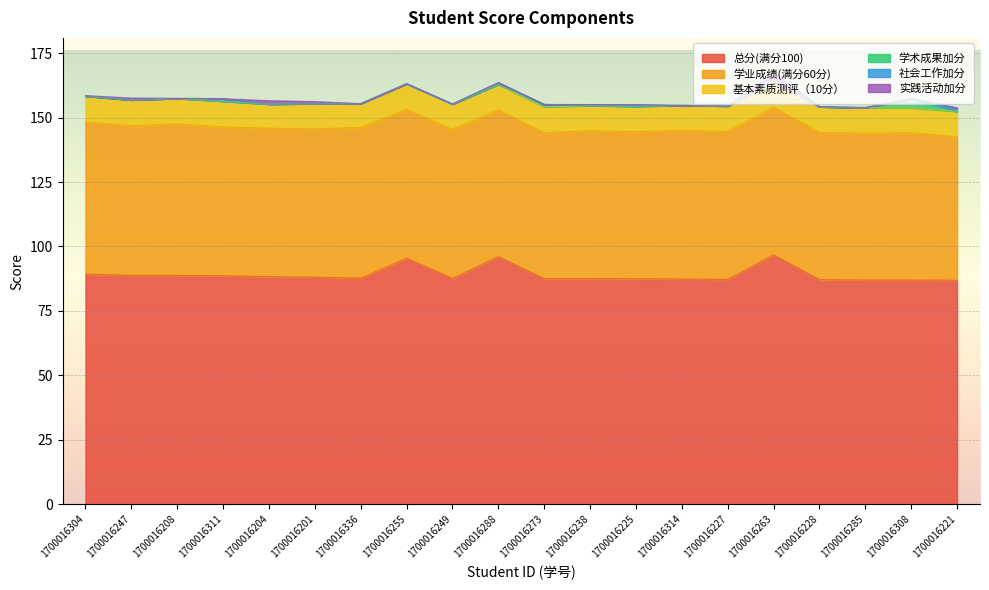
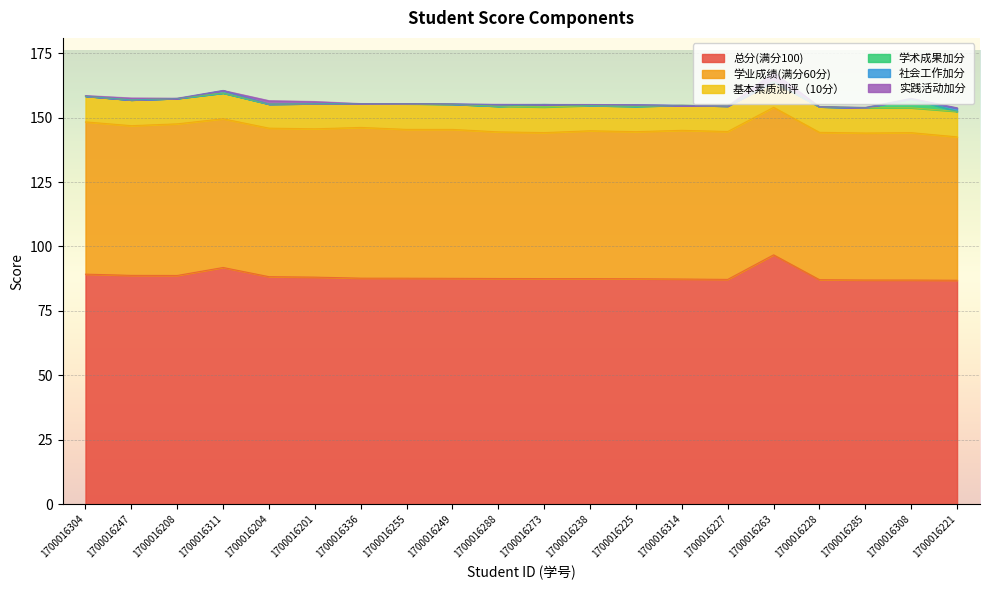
  {
    "总分(满分100)": {
      "1700016304": 89,
      "1700016247": 89,
      "1700016208": 89,
-     "1700016311": 89,
+     "1700016311": 92,
      "1700016204": 88,
      "1700016201": 88,
      "1700016336": 88,
-     "1700016255": 95,
+     "1700016255": 88,
      "1700016249": 88,
-     "1700016288": 96,
+     "1700016288": 88,
      "1700016273": 88,
      "1700016238": 88,
      "1700016225": 87,
      "1700016314": 87,
      "1700016227": 87,
      "1700016263": 97,
      "1700016228": 87,
      "1700016285": 87,
      "1700016308": 87,
      "1700016221": 87
    },
    "实践活动加分": {
      "1700016204": 1
    }
  }
